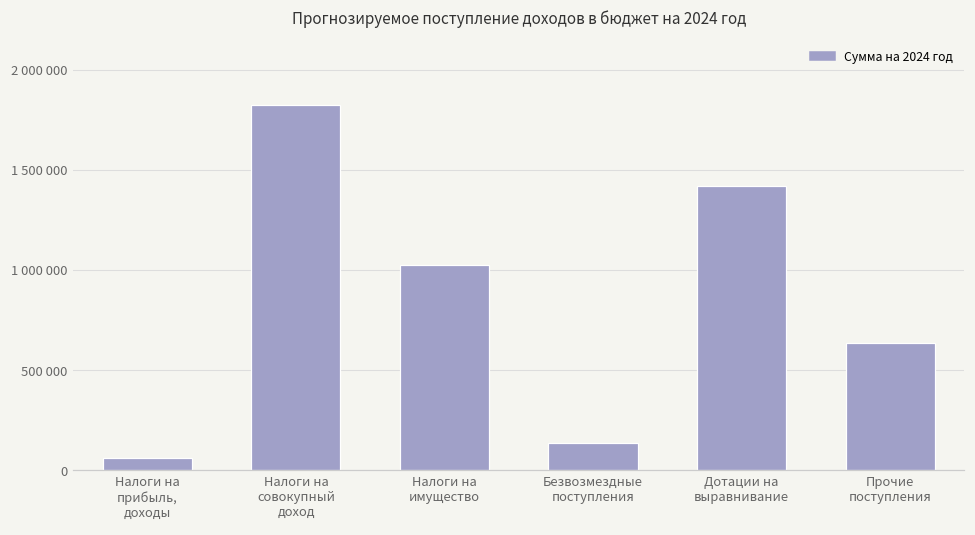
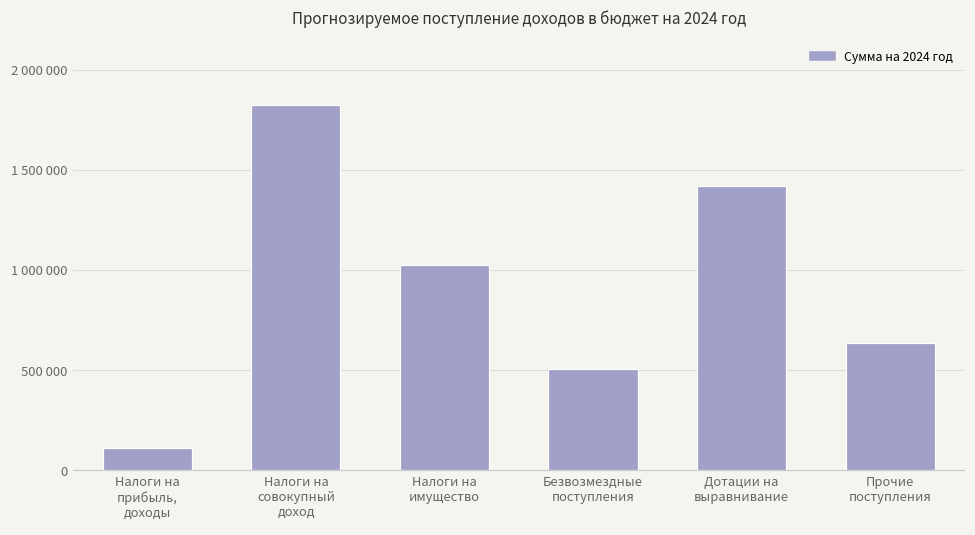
  {
-   "Налоги на прибыль, доходы": 60000,
+   "Налоги на прибыль, доходы": 110000,
    "Налоги на совокупный доход": 1820000,
    "Налоги на имущество": 1030000,
-   "Безвозмездные поступления": 140000,
+   "Безвозмездные поступления": 510000,
    "Дотации на выравнивание": 1420000,
    "Прочие поступления": 630000
  }
